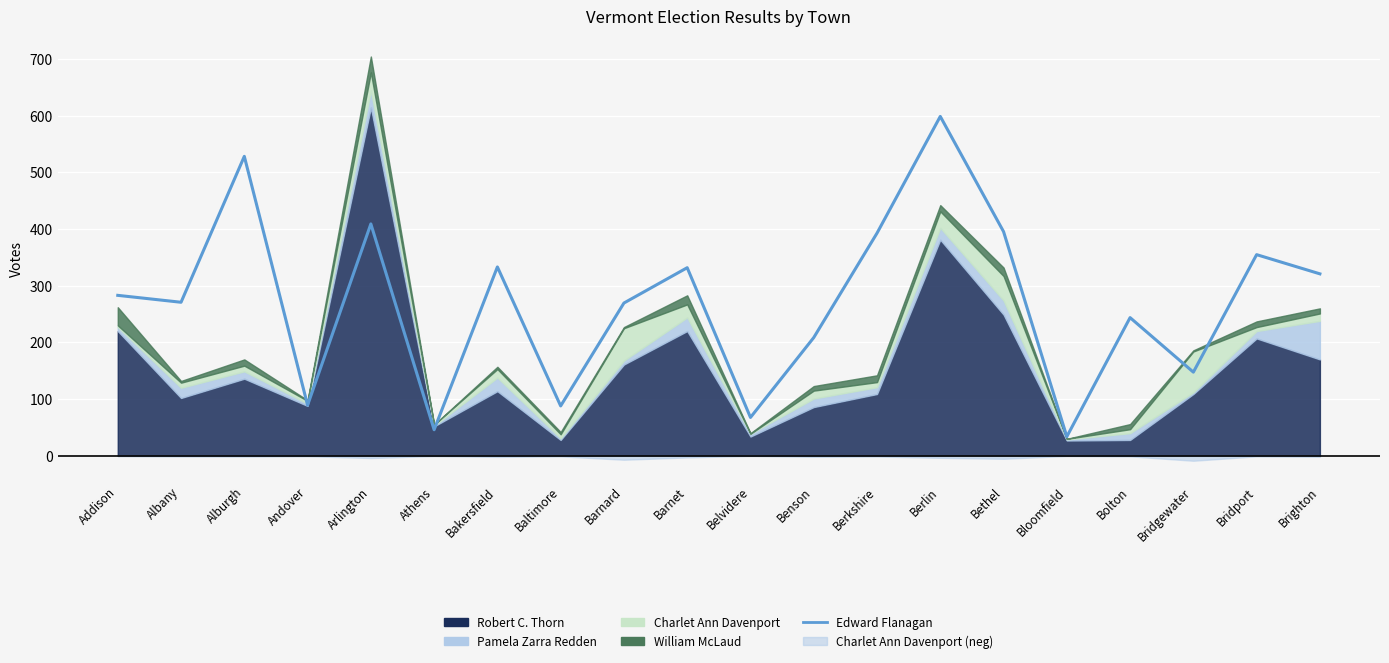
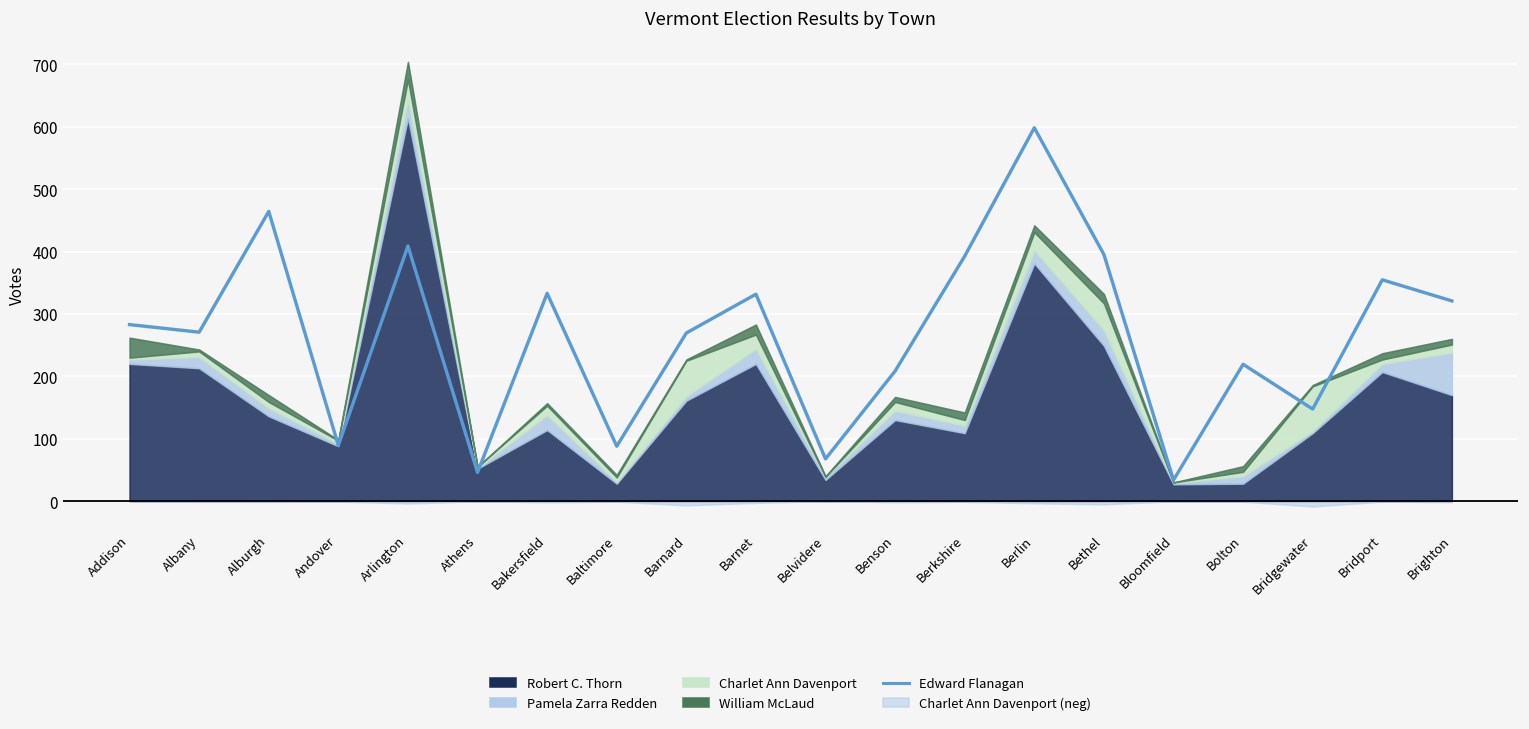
  {
    "Edward Flanagan": {
      "Addison": 280,
      "Albany": 270,
-     "Alburgh": 530,
+     "Alburgh": 460,
      "Arlington": 410,
      "Athens": 50,
      "Bakersfield": 330,
      "Baltimore": 90,
      "Barnard": 270,
      "Barnet": 330,
      "Belvidere": 70,
      "Benson": 210,
      "Berkshire": 390,
      "Berlin": 600,
      "Bethel": 400,
-     "Bolton": 240,
+     "Bolton": 220,
      "Bridgewater": 150,
      "Bridport": 350,
      "Brighton": 320
    },
    "Robert C. Thorn": {
      "Addison": 220,
-     "Albany": 100,
+     "Albany": 210,
      "Alburgh": 140,
      "Arlington": 610,
      "Bakersfield": 110,
      "Barnard": 160,
      "Barnet": 220,
      "Belvidere": 30,
-     "Benson": 90,
+     "Benson": 130,
      "Berkshire": 110,
      "Berlin": 380,
      "Bethel": 250,
      "Bolton": 30,
      "Bridport": 210,
      "Brighton": 170
    },
    "William McLaud": {
      "Addison": 30,
      "Alburgh": 10,
      "Arlington": 30,
      "Barnet": 20,
      "Benson": 10,
      "Berkshire": 10,
      "Berlin": 10,
      "Bethel": 20,
      "Bolton": 10,
      "Bridport": 10,
      "Brighton": 10
    }
  }
